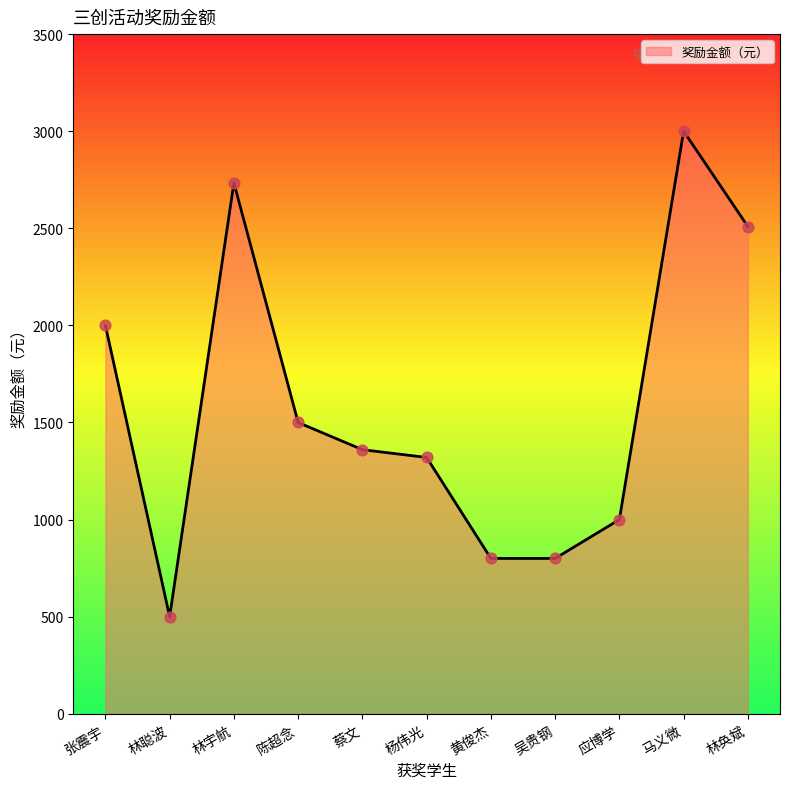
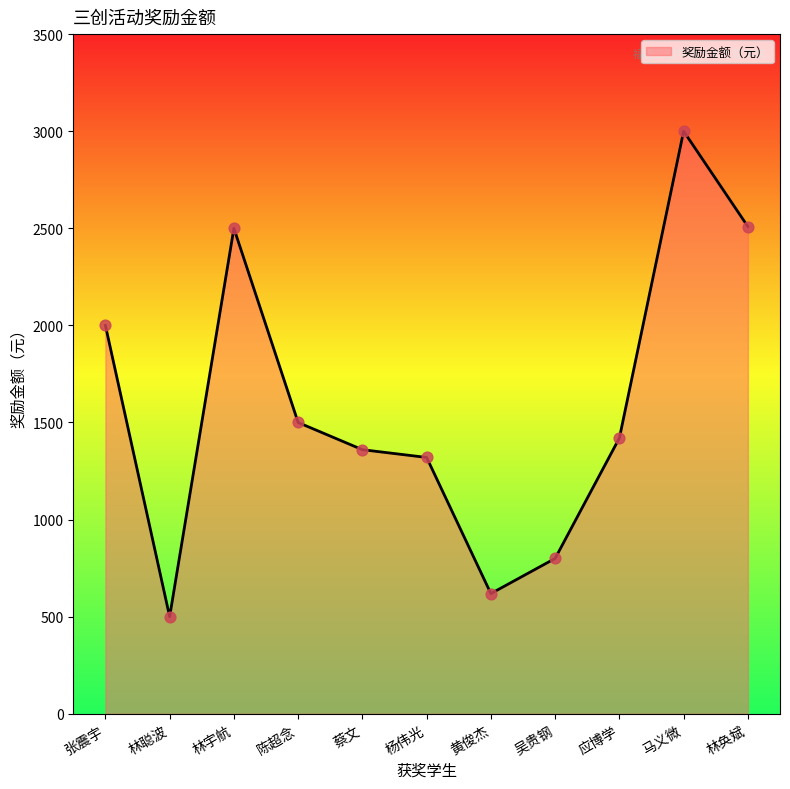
  {
    "张震宇": 2000,
    "林聪波": 500,
-   "林宇航": 2730,
+   "林宇航": 2500,
    "陈超念": 1500,
    "蔡文": 1360,
    "杨伟光": 1320,
-   "黄俊杰": 800,
+   "黄俊杰": 620,
    "吴贵钢": 800,
-   "应博学": 1000,
+   "应博学": 1420,
    "马义微": 3000,
    "林奂斌": 2510
  }
